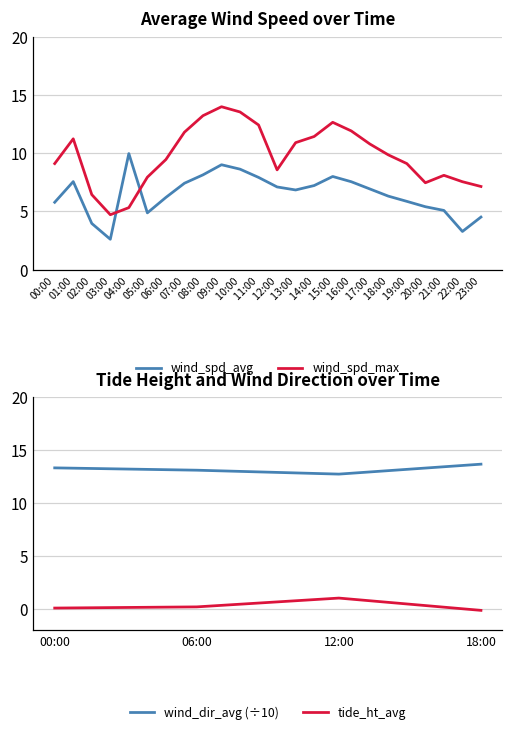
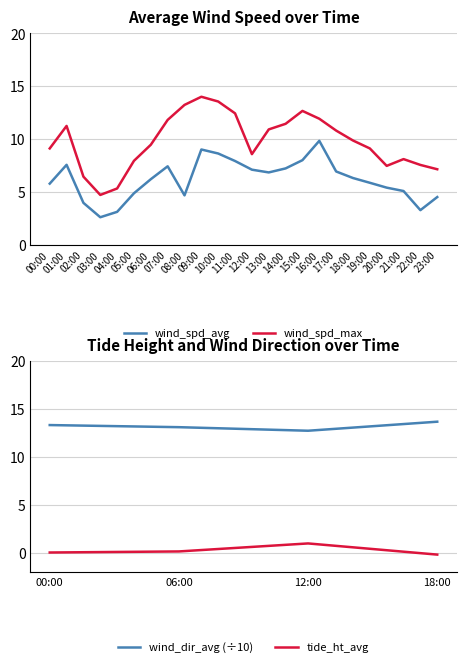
  {
    "Average Wind Speed over Time": {
      "wind_spd_avg": {
        "00:00": 5.8,
        "01:00": 7.6,
        "02:00": 4.0,
        "03:00": 2.6,
-       "04:00": 10.0,
+       "04:00": 3.1,
        "05:00": 4.9,
        "06:00": 6.2,
        "07:00": 7.4,
-       "08:00": 8.2,
+       "08:00": 4.7,
        "09:00": 9.0,
        "10:00": 8.6,
        "11:00": 7.9,
        "12:00": 7.1,
        "13:00": 6.9,
        "14:00": 7.2,
        "15:00": 8.0,
-       "16:00": 7.6,
+       "16:00": 9.8,
        "17:00": 6.9,
        "18:00": 6.3,
        "19:00": 5.9,
        "20:00": 5.4,
        "21:00": 5.1,
        "22:00": 3.3,
        "23:00": 4.5
      },
      "wind_spd_max": {
        "00:00": 9.1,
        "01:00": 11.3,
        "02:00": 6.5,
        "03:00": 4.7,
        "04:00": 5.3,
        "05:00": 8.0,
        "06:00": 9.5,
        "07:00": 11.8,
        "08:00": 13.2,
        "09:00": 14.0,
        "10:00": 13.6,
        "11:00": 12.4,
        "12:00": 8.6,
        "13:00": 10.9,
        "14:00": 11.5,
        "15:00": 12.7,
        "16:00": 11.9,
        "17:00": 10.8,
        "18:00": 9.9,
        "19:00": 9.1,
        "20:00": 7.5,
        "21:00": 8.1,
        "22:00": 7.6,
        "23:00": 7.2
      }
    },
    "Tide Height and Wind Direction over Time": {
      "wind_dir_avg (÷10)": {
        "00:00": 13,
        "06:00": 13,
        "12:00": 13,
        "18:00": 14
      },
      "tide_ht_avg": {
        "00:00": 0,
        "06:00": 0,
        "12:00": 1,
        "18:00": 0
      }
    }
  }
